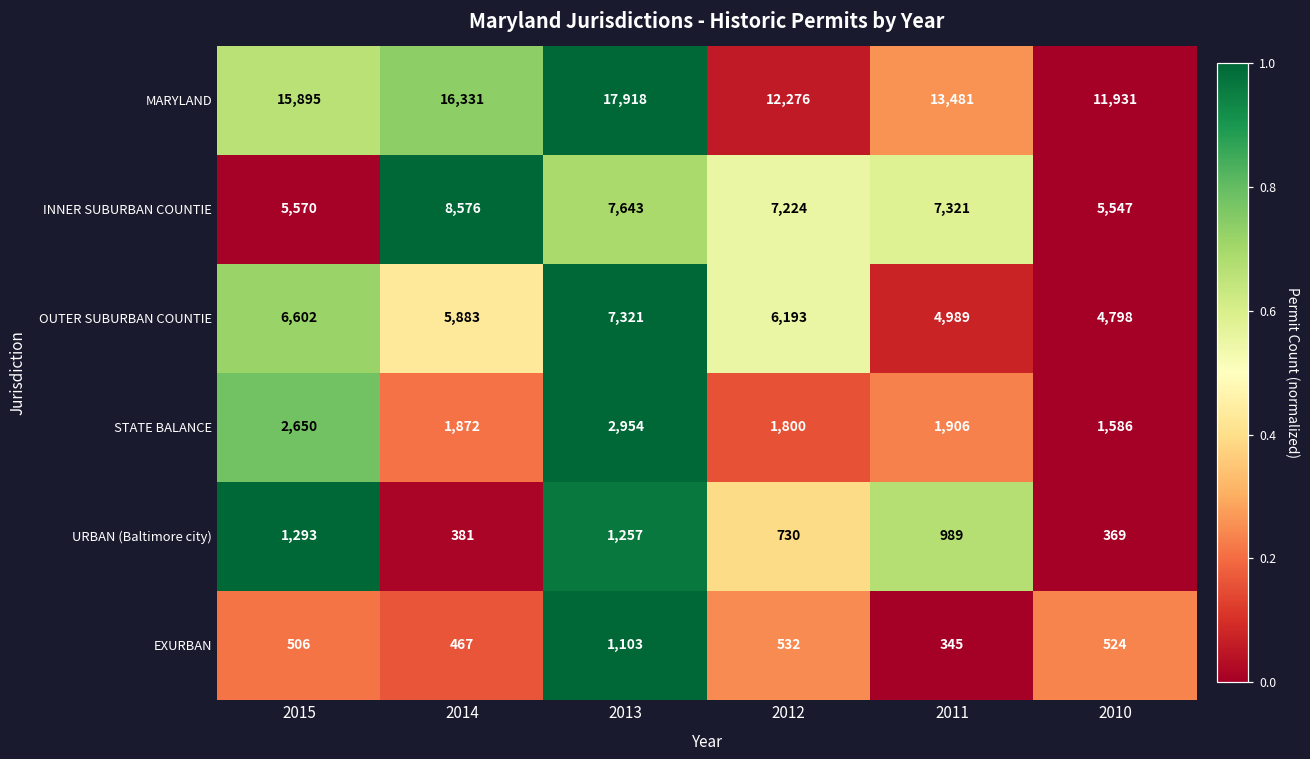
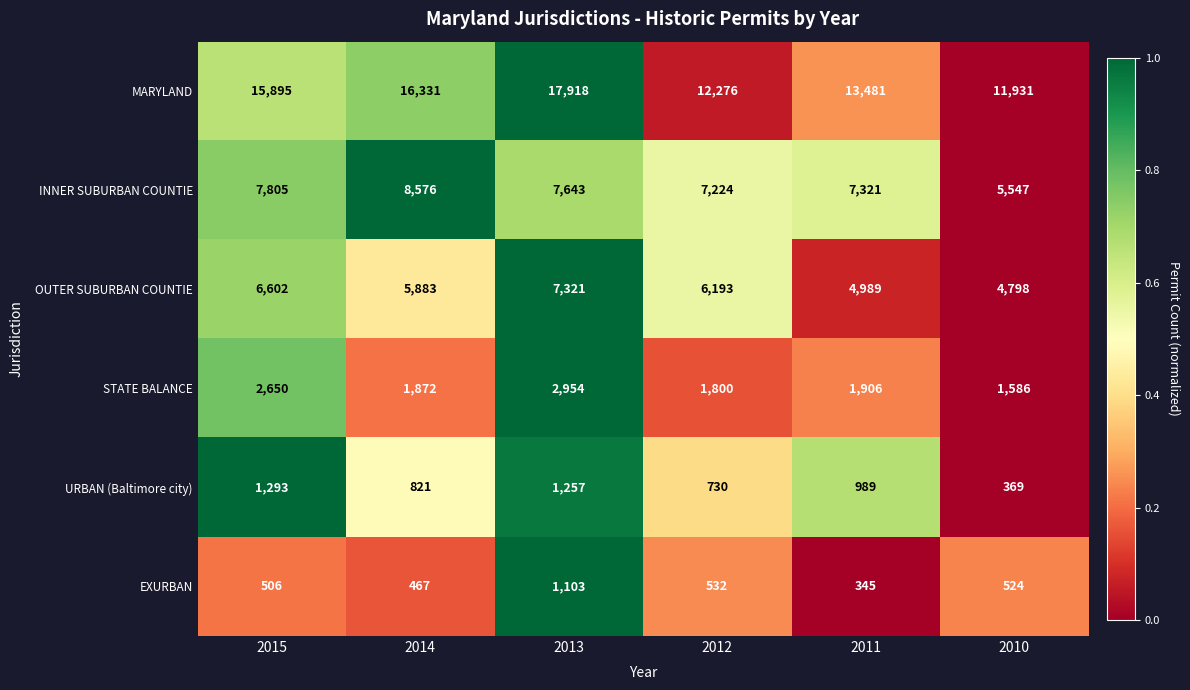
  {
    "MARYLAND": {
      "2015": "15,895",
      "2014": "16,331",
      "2013": "17,918",
      "2012": "12,276",
      "2011": "13,481",
      "2010": "11,931"
    },
    "INNER SUBURBAN COUNTIE": {
-     "2015": "5,570",
+     "2015": "7,805",
      "2014": "8,576",
      "2013": "7,643",
      "2012": "7,224",
      "2011": "7,321",
      "2010": "5,547"
    },
    "OUTER SUBURBAN COUNTIE": {
      "2015": "6,602",
      "2014": "5,883",
      "2013": "7,321",
      "2012": "6,193",
      "2011": "4,989",
      "2010": "4,798"
    },
    "STATE BALANCE": {
      "2015": "2,650",
      "2014": "1,872",
      "2013": "2,954",
      "2012": "1,800",
      "2011": "1,906",
      "2010": "1,586"
    },
    "URBAN (Baltimore city)": {
      "2015": "1,293",
-     "2014": "381",
+     "2014": "821",
      "2013": "1,257",
      "2012": "730",
      "2011": "989",
      "2010": "369"
    },
    "EXURBAN": {
      "2015": "506",
      "2014": "467",
      "2013": "1,103",
      "2012": "532",
      "2011": "345",
      "2010": "524"
    }
  }
